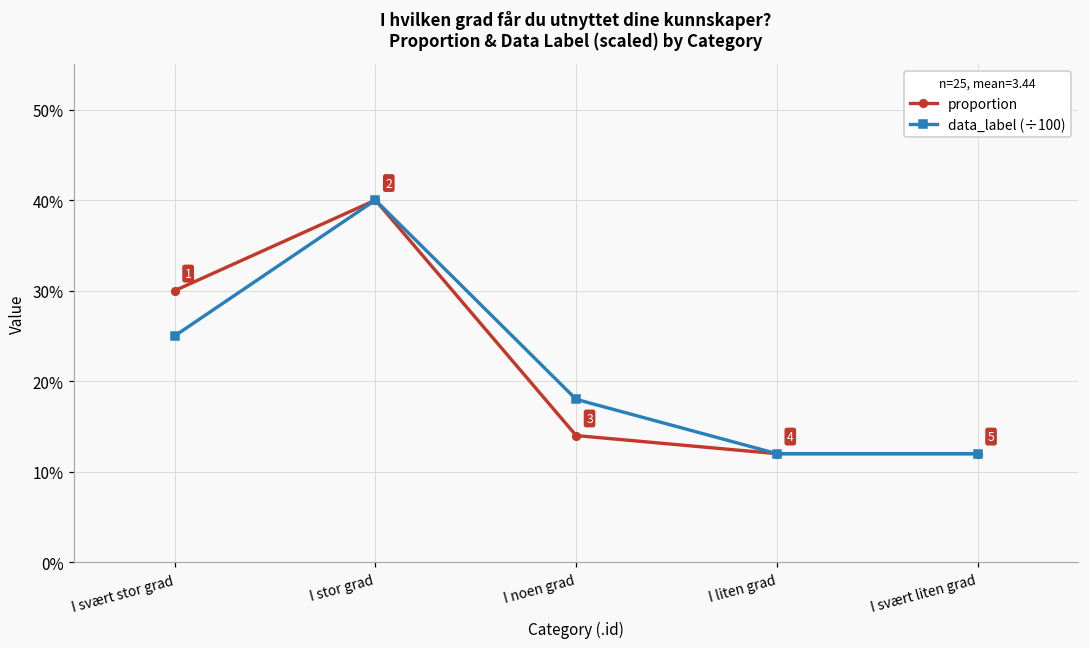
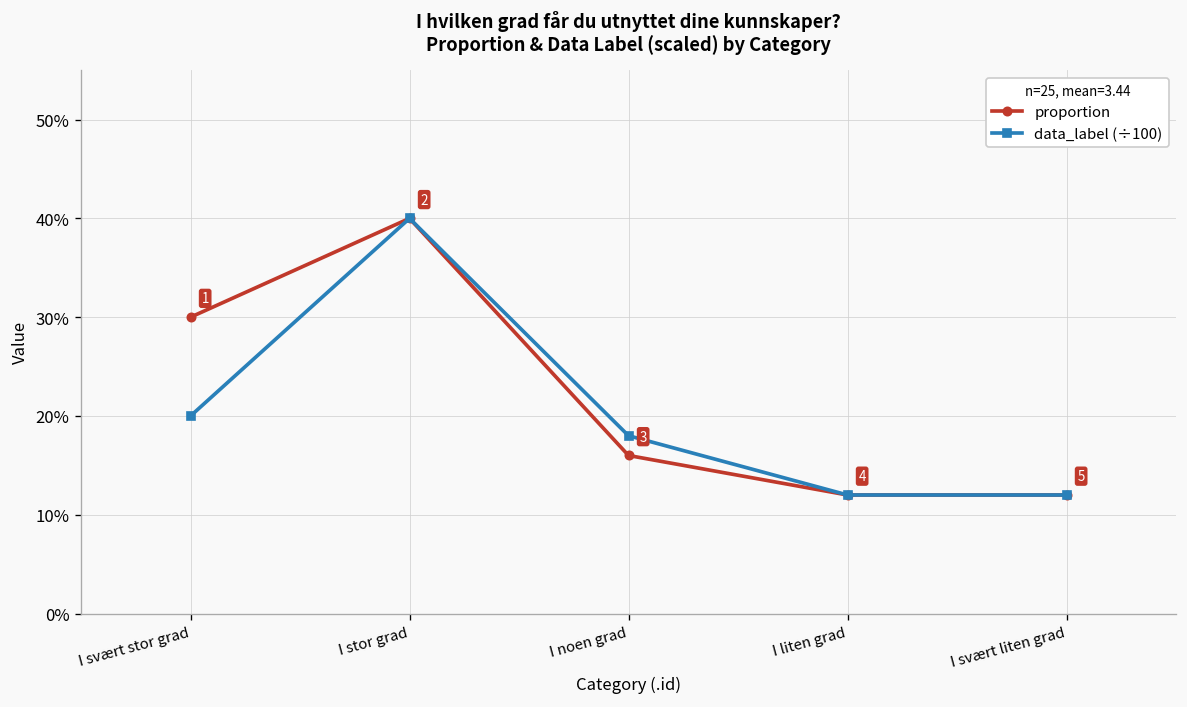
  {
    "proportion": {
-     "I noen grad": "14%"
+     "I noen grad": "16%"
    },
    "data_label (÷100)": {
-     "I svært stor grad": "25%",
+     "I svært stor grad": "20%",
      "I noen grad": "18%"
    }
  }
